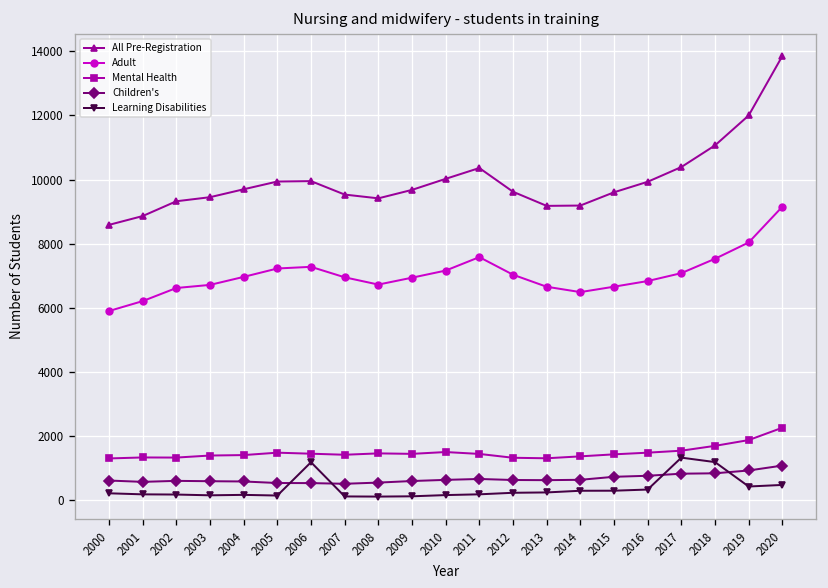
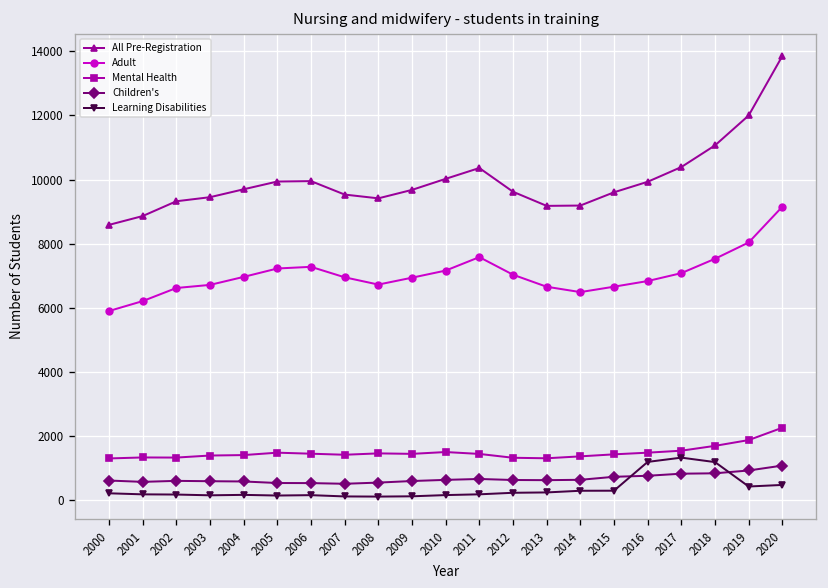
  {
    "Learning Disabilities": {
      "2000": 200,
      "2001": 200,
      "2002": 200,
      "2003": 100,
      "2004": 200,
      "2005": 100,
-     "2006": 1200,
+     "2006": 100,
      "2007": 100,
      "2008": 100,
      "2009": 100,
      "2010": 100,
      "2011": 200,
      "2012": 200,
      "2013": 200,
      "2014": 300,
      "2015": 300,
-     "2016": 300,
+     "2016": 1200,
      "2017": 1300,
      "2018": 1200,
      "2019": 400,
      "2020": 500
    }
  }
